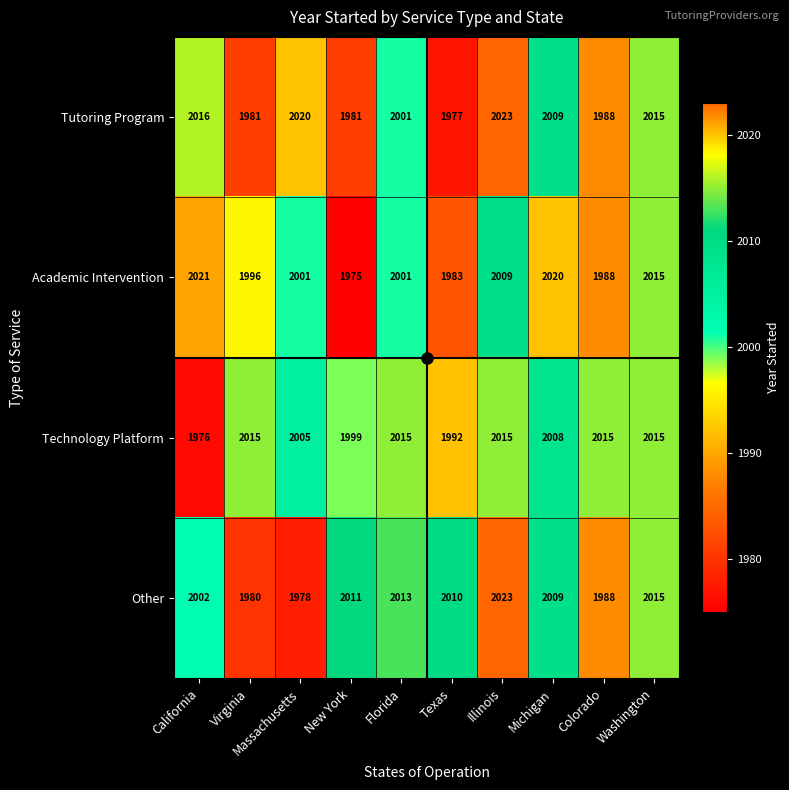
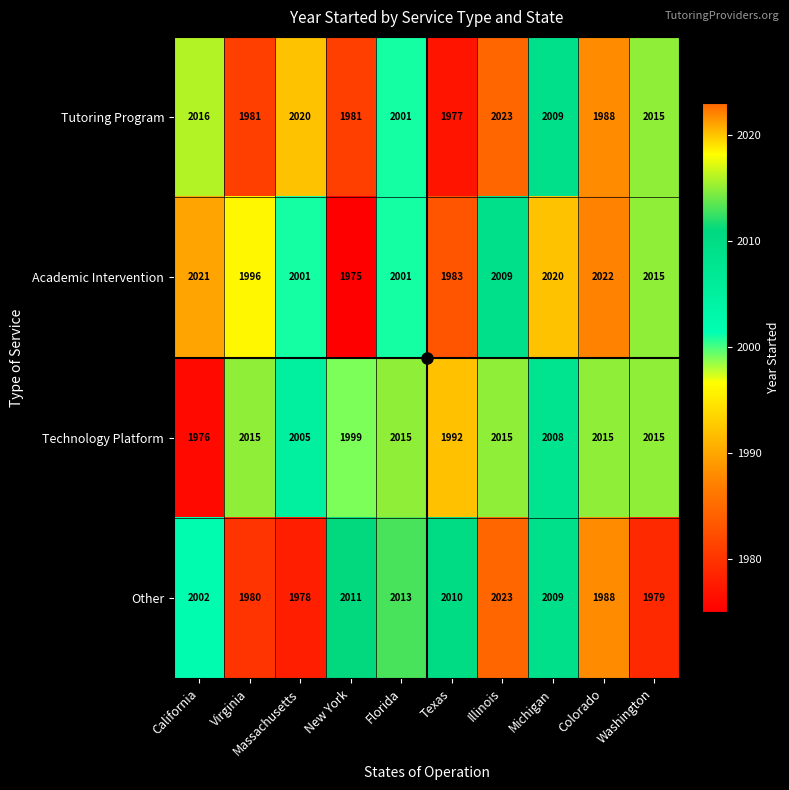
  {
    "Tutoring Program": {
      "California": 2016,
      "Virginia": 1981,
      "Massachusetts": 2020,
      "New York": 1981,
      "Florida": 2001,
      "Texas": 1977,
      "Illinois": 2023,
      "Michigan": 2009,
      "Colorado": 1988,
      "Washington": 2015
    },
    "Academic Intervention": {
      "California": 2021,
      "Virginia": 1996,
      "Massachusetts": 2001,
      "New York": 1975,
      "Florida": 2001,
      "Texas": 1983,
      "Illinois": 2009,
      "Michigan": 2020,
-     "Colorado": 1988,
+     "Colorado": 2022,
      "Washington": 2015
    },
    "Technology Platform": {
      "California": 1976,
      "Virginia": 2015,
      "Massachusetts": 2005,
      "New York": 1999,
      "Florida": 2015,
      "Texas": 1992,
      "Illinois": 2015,
      "Michigan": 2008,
      "Colorado": 2015,
      "Washington": 2015
    },
    "Other": {
      "California": 2002,
      "Virginia": 1980,
      "Massachusetts": 1978,
      "New York": 2011,
      "Florida": 2013,
      "Texas": 2010,
      "Illinois": 2023,
      "Michigan": 2009,
      "Colorado": 1988,
-     "Washington": 2015
+     "Washington": 1979
    }
  }
